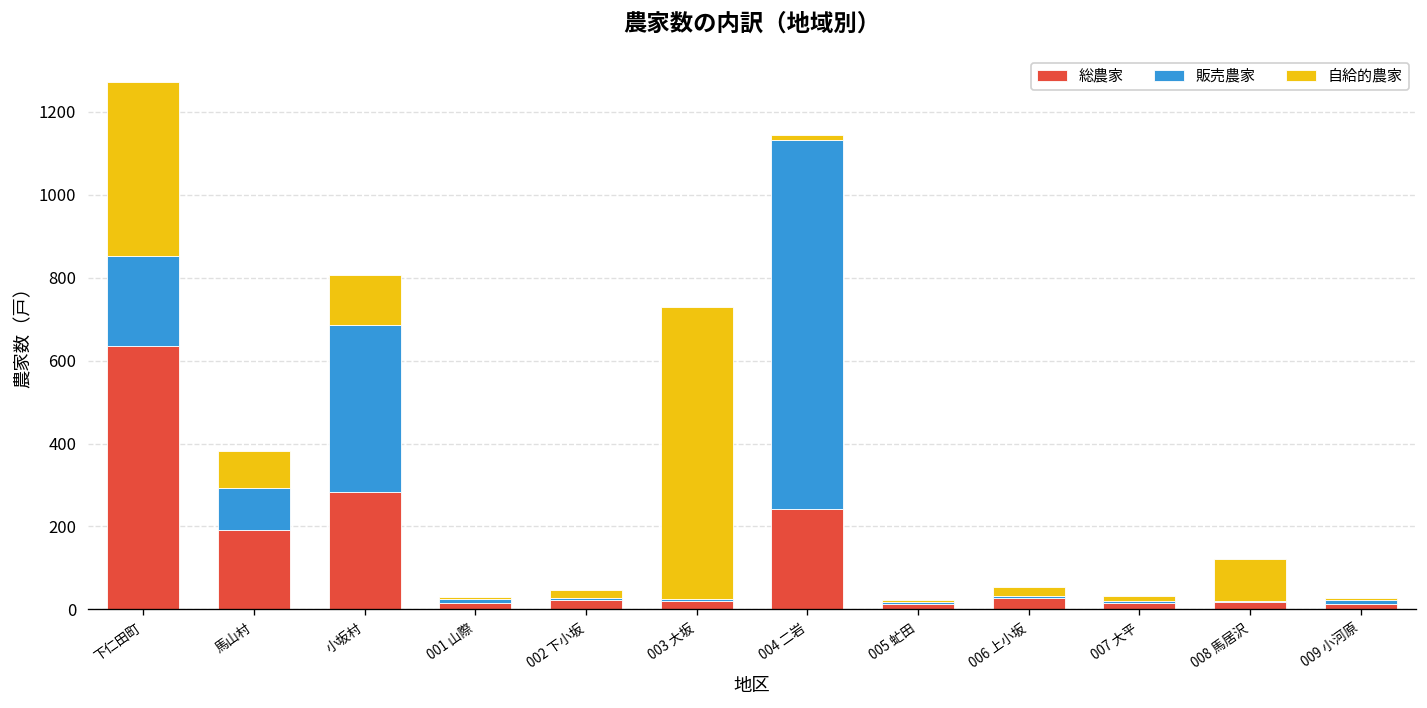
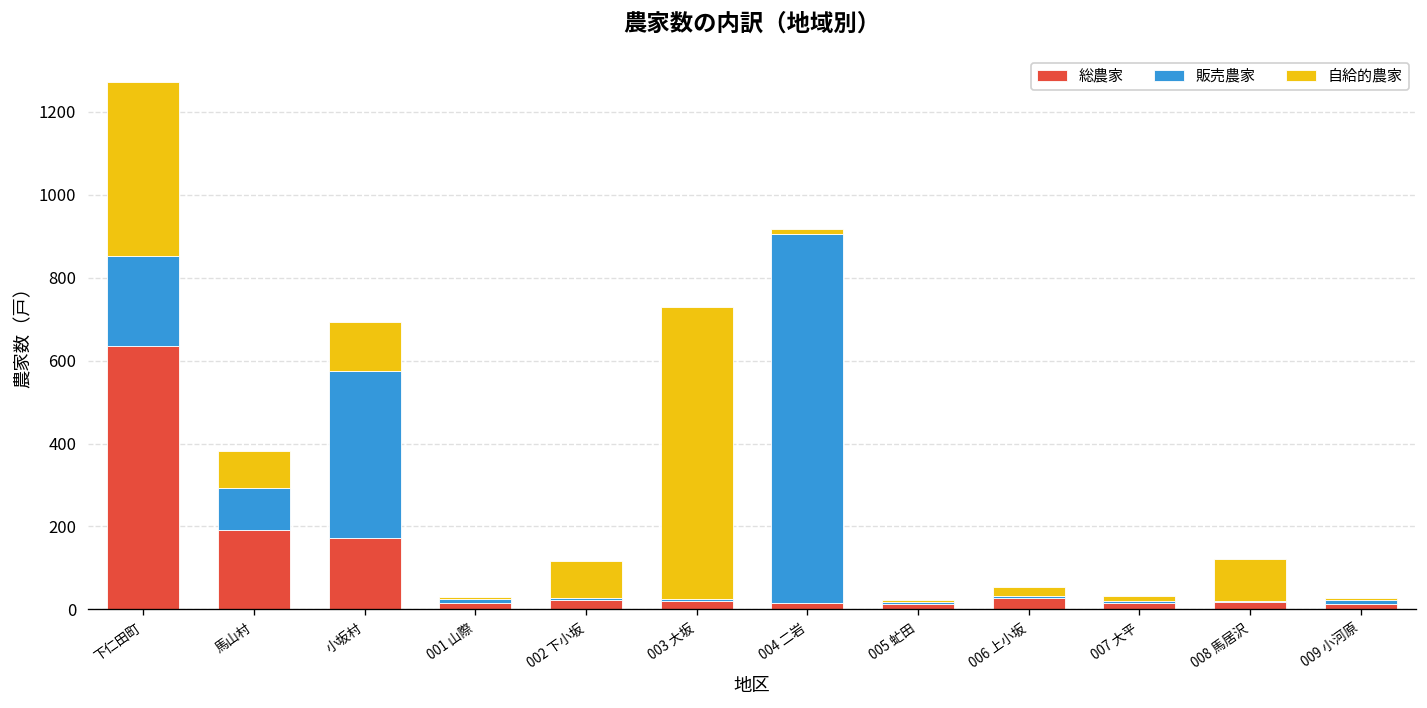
  {
    "総農家": {
      "下仁田町": 640,
      "馬山村": 190,
-     "小坂村": 280,
+     "小坂村": 170,
      "001 山際": 20,
      "002 下小坂": 20,
      "003 大坂": 20,
-     "004 二岩": 240,
+     "004 二岩": 20,
      "005 虻田": 10,
      "006 上小坂": 30,
      "007 大平": 20,
      "008 馬居沢": 20,
      "009 小河原": 10
    },
    "販売農家": {
      "下仁田町": 220,
      "馬山村": 100,
      "小坂村": 400,
      "001 山際": 10,
      "004 二岩": 890,
      "009 小河原": 10
    },
    "自給的農家": {
      "下仁田町": 420,
      "馬山村": 90,
      "小坂村": 120,
-     "002 下小坂": 20,
+     "002 下小坂": 90,
      "003 大坂": 700,
      "004 二岩": 10,
      "006 上小坂": 20,
      "007 大平": 10,
      "008 馬居沢": 100
    }
  }
